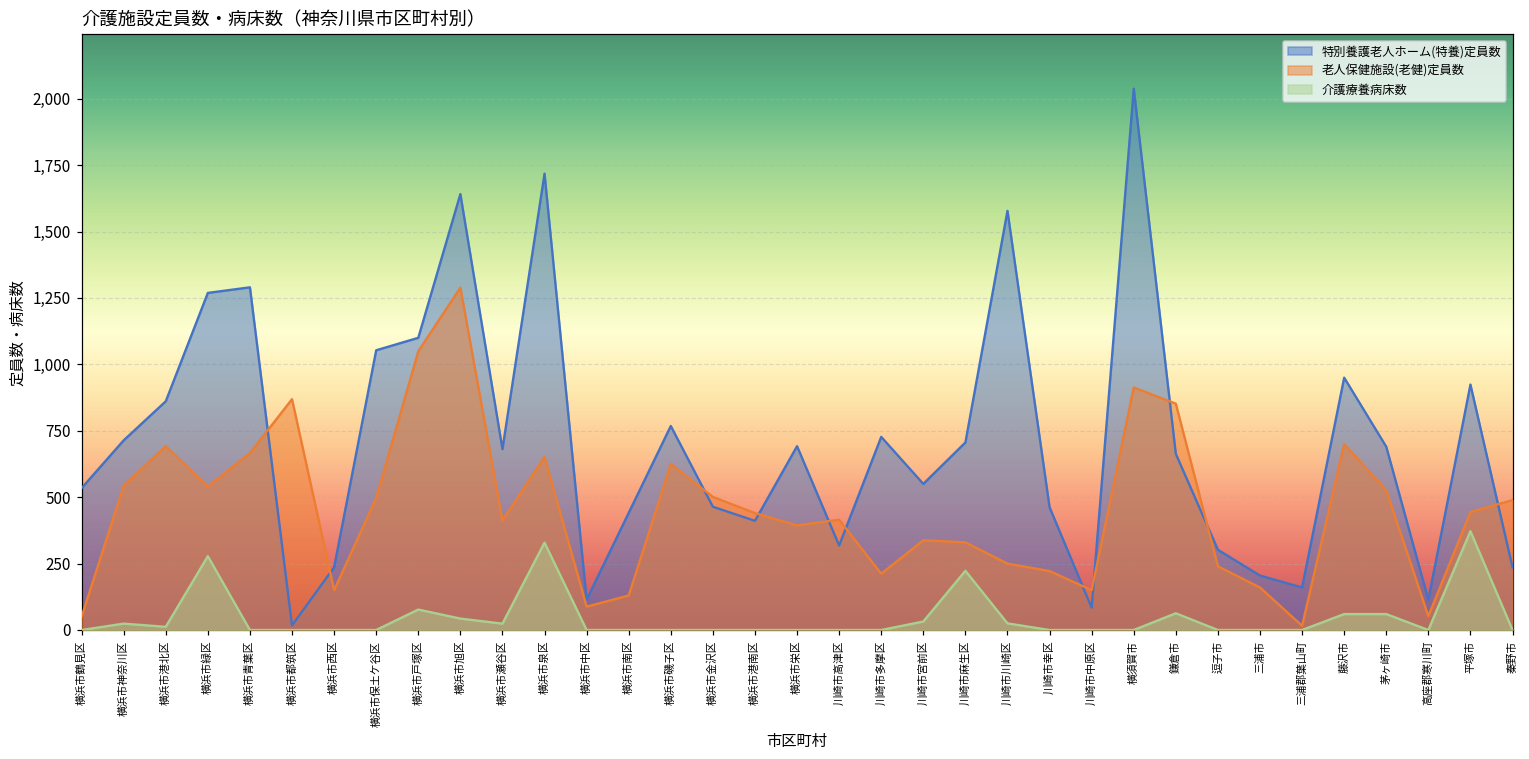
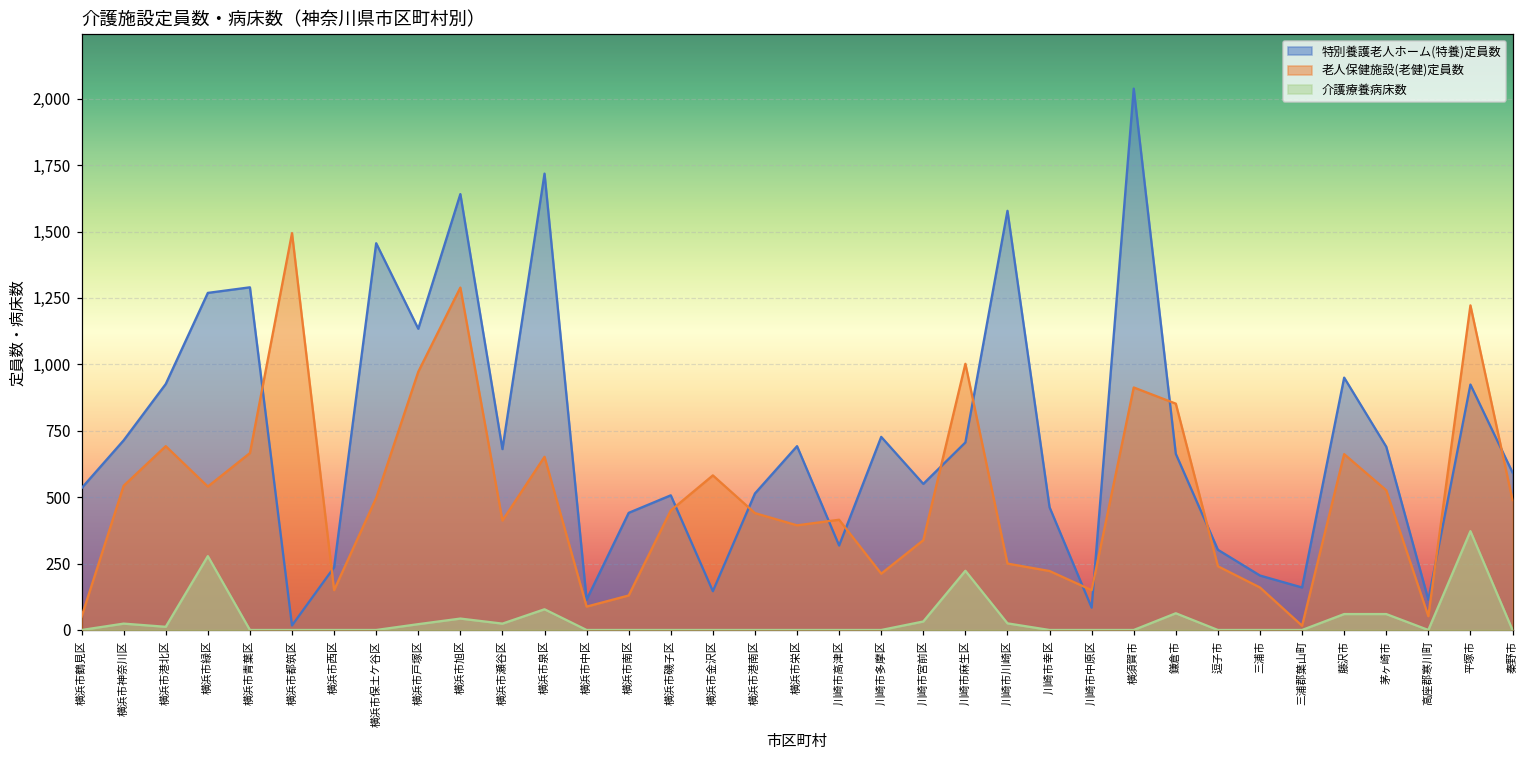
  {
    "特別養護老人ホーム(特養)定員数": {
      "横浜市鶴見区": "530",
      "横浜市神奈川区": "710",
-     "横浜市港北区": "860",
+     "横浜市港北区": "930",
      "横浜市緑区": "1,270",
      "横浜市青葉区": "1,290",
      "横浜市都筑区": "20",
      "横浜市西区": "240",
-     "横浜市保土ケ谷区": "1,050",
-     "横浜市戸塚区": "1,100",
+     "横浜市保土ケ谷区": "1,460",
+     "横浜市戸塚区": "1,130",
      "横浜市旭区": "1,640",
      "横浜市瀬谷区": "680",
      "横浜市泉区": "1,720",
      "横浜市中区": "110",
      "横浜市南区": "440",
-     "横浜市磯子区": "770",
-     "横浜市金沢区": "460",
-     "横浜市港南区": "410",
+     "横浜市磯子区": "510",
+     "横浜市金沢区": "150",
+     "横浜市港南区": "510",
      "横浜市栄区": "690",
      "川崎市高津区": "320",
      "川崎市多摩区": "730",
      "川崎市宮前区": "550",
      "川崎市麻生区": "710",
      "川崎市川崎区": "1,580",
      "川崎市幸区": "460",
      "川崎市中原区": "80",
      "横須賀市": "2,040",
      "鎌倉市": "660",
      "逗子市": "300",
      "三浦市": "210",
      "三浦郡葉山町": "160",
      "藤沢市": "950",
      "茅ヶ崎市": "690",
      "高座郡寒川町": "110",
      "平塚市": "920",
-     "秦野市": "240"
+     "秦野市": "590"
    },
    "老人保健施設(老健)定員数": {
      "横浜市鶴見区": "50",
      "横浜市神奈川区": "540",
      "横浜市港北区": "690",
      "横浜市緑区": "540",
      "横浜市青葉区": "670",
-     "横浜市都筑区": "870",
+     "横浜市都筑区": "1,490",
      "横浜市西区": "150",
      "横浜市保土ケ谷区": "500",
-     "横浜市戸塚区": "1,050",
+     "横浜市戸塚区": "970",
      "横浜市旭区": "1,290",
      "横浜市瀬谷区": "410",
      "横浜市泉区": "650",
      "横浜市中区": "90",
      "横浜市南区": "130",
-     "横浜市磯子区": "630",
-     "横浜市金沢区": "500",
+     "横浜市磯子区": "450",
+     "横浜市金沢区": "580",
      "横浜市港南区": "440",
      "横浜市栄区": "390",
      "川崎市高津区": "420",
      "川崎市多摩区": "210",
      "川崎市宮前区": "340",
-     "川崎市麻生区": "330",
+     "川崎市麻生区": "1,000",
      "川崎市川崎区": "250",
      "川崎市幸区": "220",
      "川崎市中原区": "150",
      "横須賀市": "910",
      "鎌倉市": "850",
      "逗子市": "240",
      "三浦市": "160",
      "三浦郡葉山町": "20",
-     "藤沢市": "700",
+     "藤沢市": "660",
      "茅ヶ崎市": "530",
      "高座郡寒川町": "50",
-     "平塚市": "440",
+     "平塚市": "1,220",
      "秦野市": "490"
    },
    "介護療養病床数": {
      "横浜市鶴見区": "0",
      "横浜市神奈川区": "20",
      "横浜市港北区": "10",
      "横浜市緑区": "280",
      "横浜市青葉区": "0",
      "横浜市都筑区": "0",
      "横浜市西区": "0",
      "横浜市保土ケ谷区": "0",
-     "横浜市戸塚区": "80",
+     "横浜市戸塚区": "20",
      "横浜市旭区": "40",
      "横浜市瀬谷区": "20",
-     "横浜市泉区": "330",
+     "横浜市泉区": "80",
      "横浜市中区": "0",
      "横浜市南区": "0",
      "横浜市磯子区": "0",
      "横浜市金沢区": "0",
      "横浜市港南区": "0",
      "横浜市栄区": "0",
      "川崎市高津区": "0",
      "川崎市多摩区": "0",
      "川崎市宮前区": "30",
      "川崎市麻生区": "220",
      "川崎市川崎区": "30",
      "川崎市幸区": "0",
      "川崎市中原区": "0",
      "横須賀市": "0",
      "鎌倉市": "60",
      "逗子市": "0",
      "三浦市": "0",
      "三浦郡葉山町": "0",
      "藤沢市": "60",
      "茅ヶ崎市": "60",
      "高座郡寒川町": "0",
      "平塚市": "370",
      "秦野市": "0"
    }
  }
